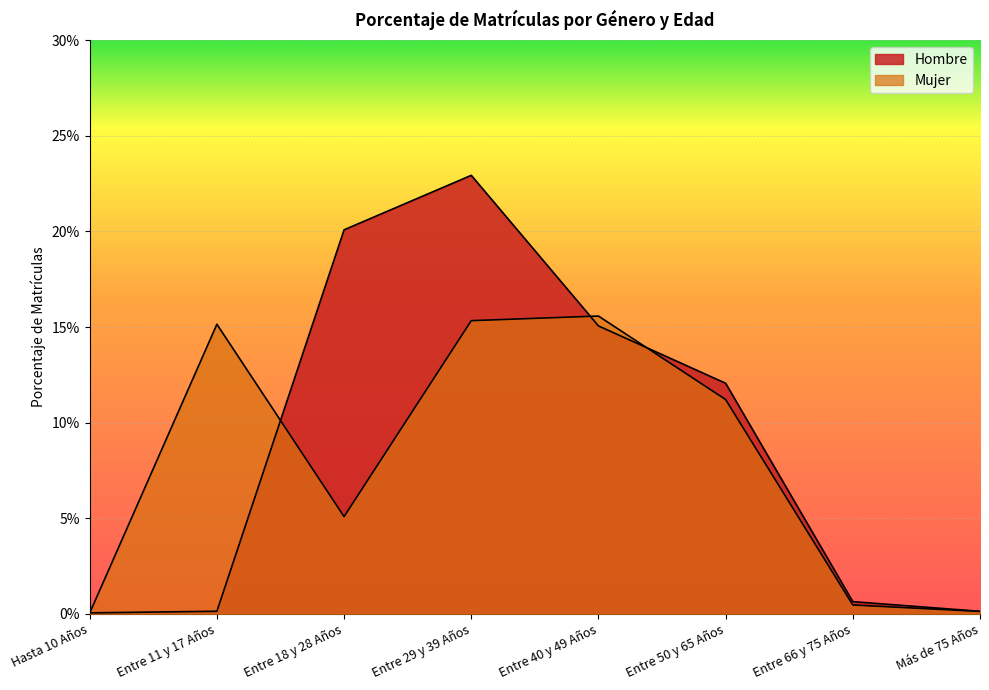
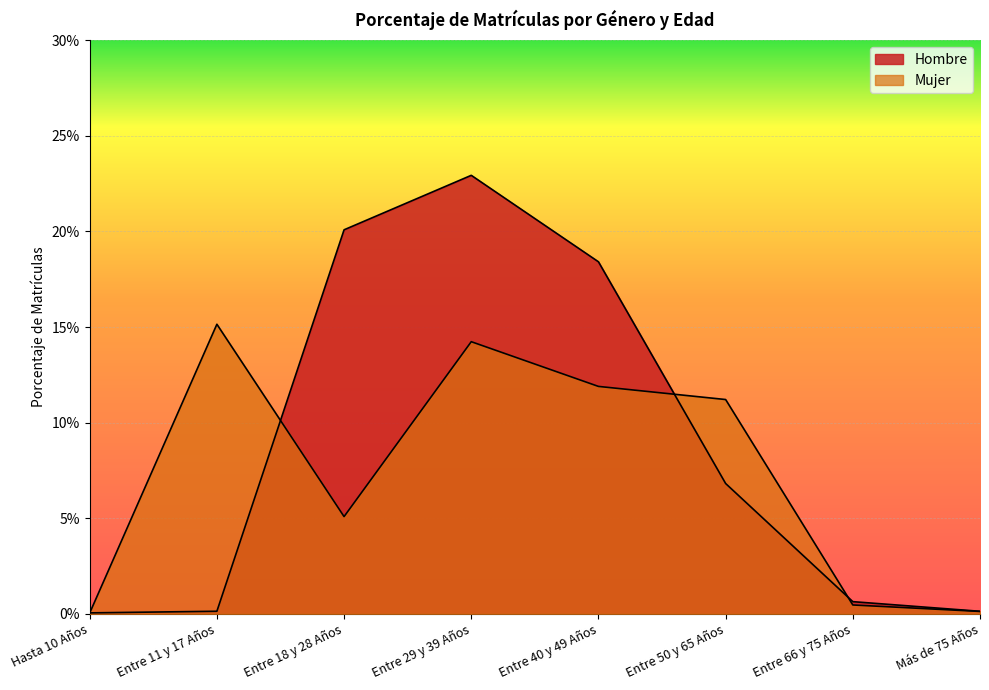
  {
    "Hombre": {
      "Entre 11 y 17 Años": "0.1%",
      "Entre 18 y 28 Años": "20.1%",
      "Entre 29 y 39 Años": "22.9%",
-     "Entre 40 y 49 Años": "15.1%",
-     "Entre 50 y 65 Años": "12.1%",
+     "Entre 40 y 49 Años": "18.4%",
+     "Entre 50 y 65 Años": "6.8%",
      "Entre 66 y 75 Años": "0.6%"
    },
    "Mujer": {
      "Entre 11 y 17 Años": "15.1%",
      "Entre 18 y 28 Años": "5.1%",
-     "Entre 29 y 39 Años": "15.3%",
-     "Entre 40 y 49 Años": "15.6%",
+     "Entre 29 y 39 Años": "14.2%",
+     "Entre 40 y 49 Años": "11.9%",
      "Entre 50 y 65 Años": "11.2%",
      "Entre 66 y 75 Años": "0.5%"
    }
  }
